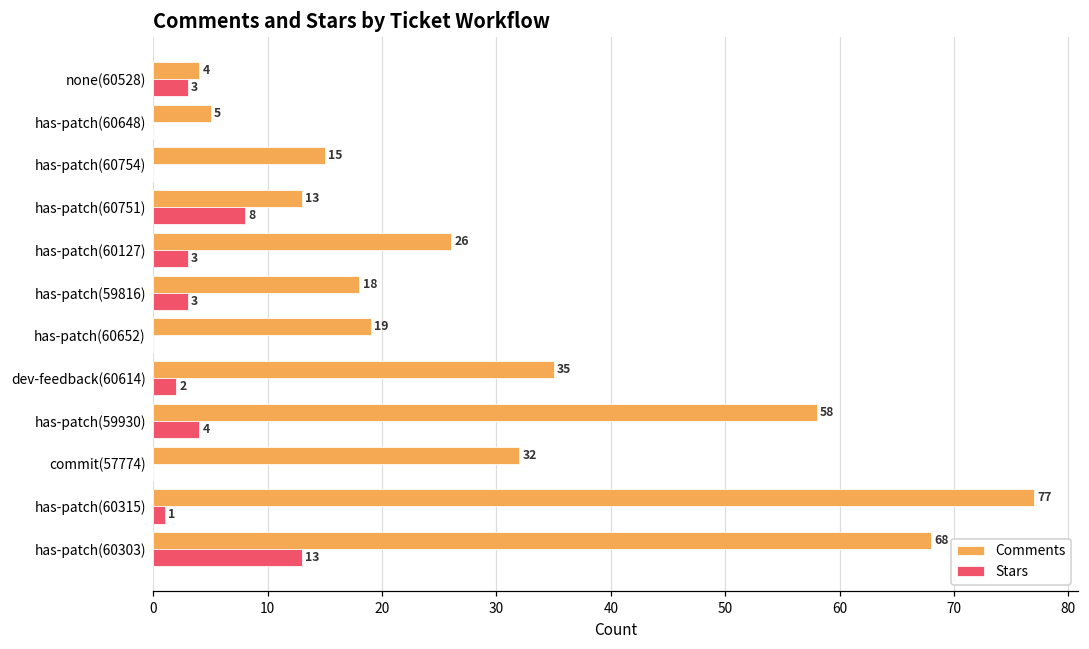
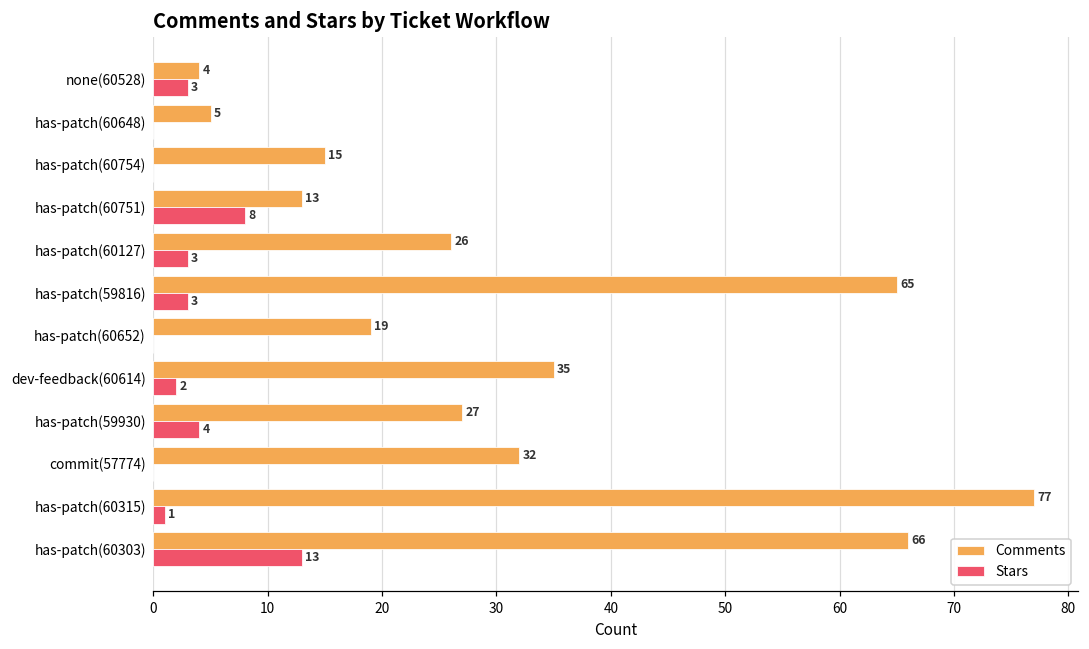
  {
    "Comments": {
      "none(60528)": 4,
      "has-patch(60648)": 5,
      "has-patch(60754)": 15,
      "has-patch(60751)": 13,
      "has-patch(60127)": 26,
-     "has-patch(59816)": 18,
+     "has-patch(59816)": 65,
      "has-patch(60652)": 19,
      "dev-feedback(60614)": 35,
-     "has-patch(59930)": 58,
+     "has-patch(59930)": 27,
      "commit(57774)": 32,
      "has-patch(60315)": 77,
-     "has-patch(60303)": 68
+     "has-patch(60303)": 66
    },
    "Stars": {
      "none(60528)": 3,
      "has-patch(60751)": 8,
      "has-patch(60127)": 3,
      "has-patch(59816)": 3,
      "dev-feedback(60614)": 2,
      "has-patch(59930)": 4,
      "has-patch(60315)": 1,
      "has-patch(60303)": 13
    }
  }
